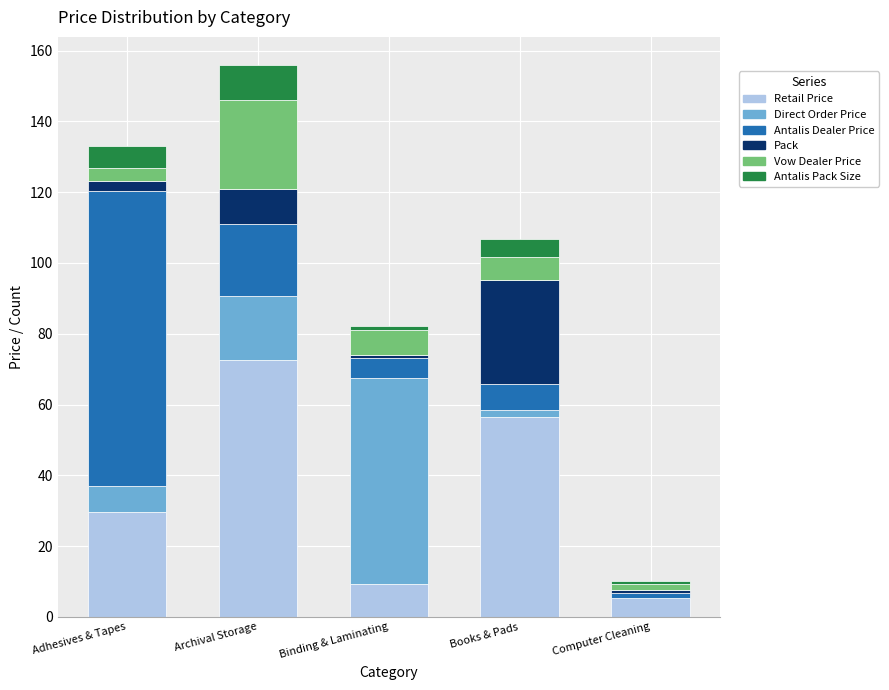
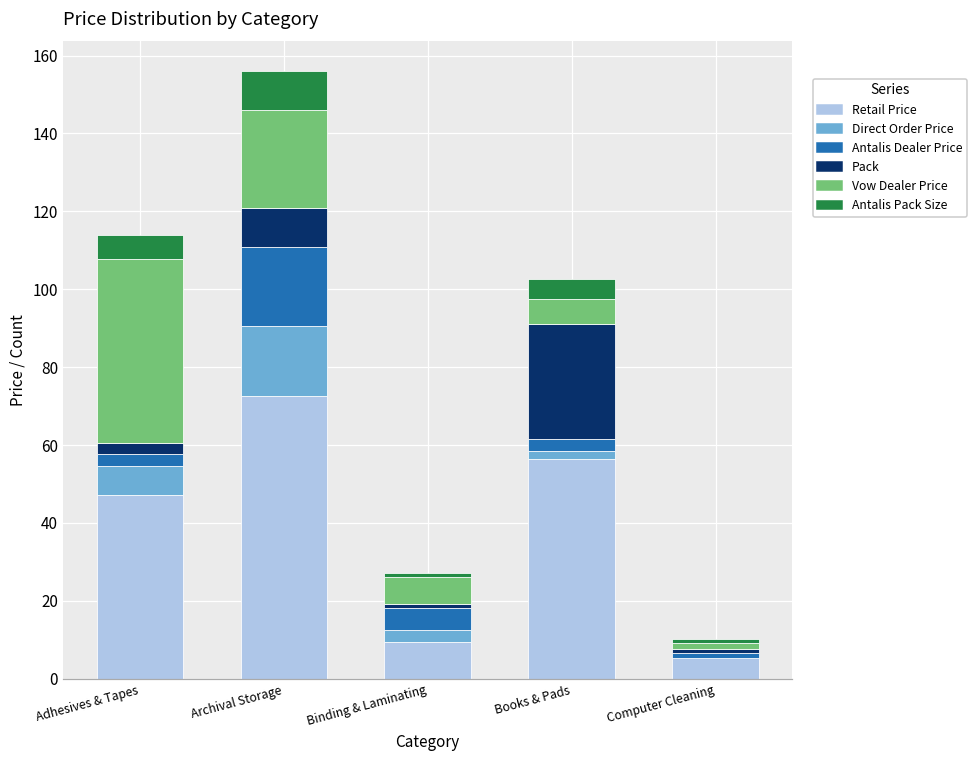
  {
    "Retail Price": {
-     "Adhesives & Tapes": 30,
+     "Adhesives & Tapes": 47,
      "Archival Storage": 73,
      "Binding & Laminating": 9,
      "Books & Pads": 56,
      "Computer Cleaning": 5
    },
    "Direct Order Price": {
      "Adhesives & Tapes": 7,
      "Archival Storage": 18,
-     "Binding & Laminating": 58,
+     "Binding & Laminating": 3,
      "Books & Pads": 2,
      "Computer Cleaning": 0
    },
    "Antalis Dealer Price": {
-     "Adhesives & Tapes": 83,
+     "Adhesives & Tapes": 3,
      "Archival Storage": 20,
      "Binding & Laminating": 6,
-     "Books & Pads": 7,
+     "Books & Pads": 3,
      "Computer Cleaning": 1
    },
    "Pack": {
      "Adhesives & Tapes": 3,
      "Archival Storage": 10,
      "Binding & Laminating": 1,
      "Books & Pads": 30,
      "Computer Cleaning": 1
    },
    "Vow Dealer Price": {
-     "Adhesives & Tapes": 4,
+     "Adhesives & Tapes": 47,
      "Archival Storage": 25,
      "Binding & Laminating": 7,
      "Books & Pads": 7,
      "Computer Cleaning": 2
    },
    "Antalis Pack Size": {
      "Adhesives & Tapes": 6,
      "Archival Storage": 10,
      "Binding & Laminating": 1,
      "Books & Pads": 5,
      "Computer Cleaning": 1
    }
  }
